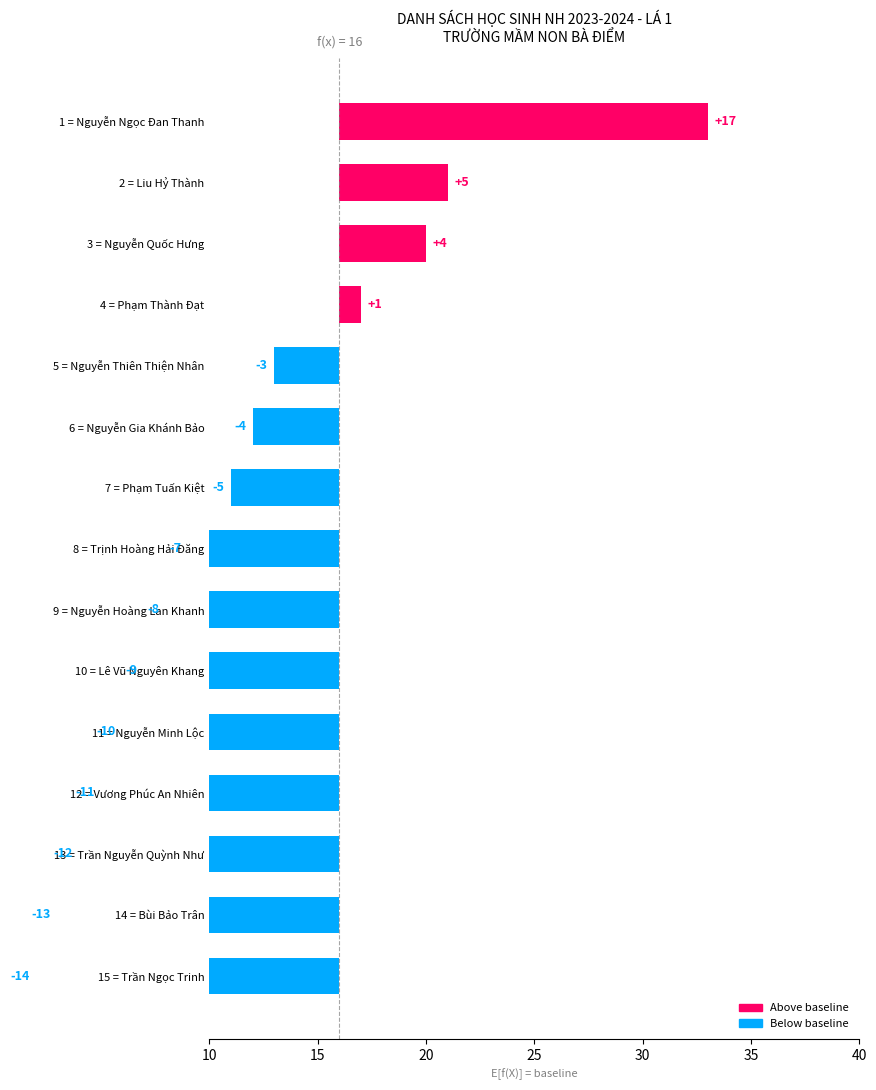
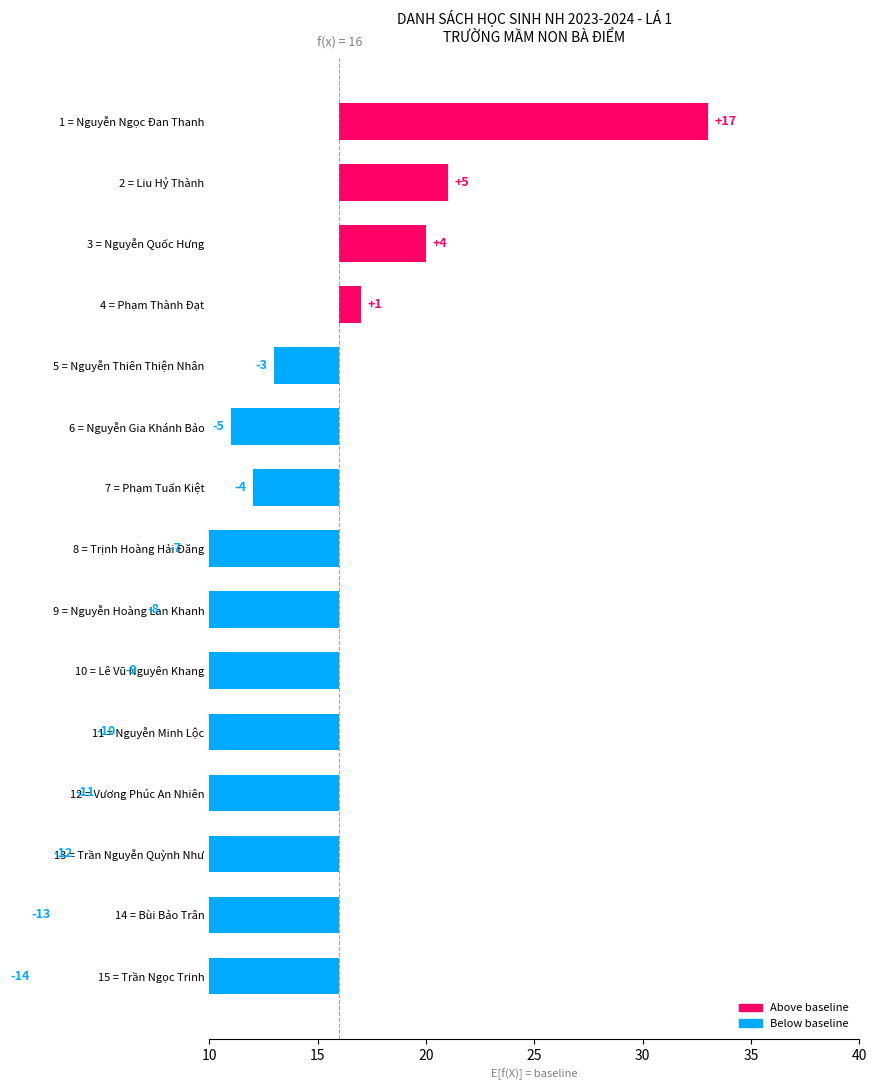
  {
    "1 = Nguyễn Ngọc Đan Thanh": "+17",
    "2 = Liu Hỷ Thành": "+5",
    "3 = Nguyễn Quốc Hưng": "+4",
    "4 = Phạm Thành Đạt": "+1",
    "5 = Nguyễn Thiên Thiện Nhân": "-3",
-   "6 = Nguyễn Gia Khánh Bảo": "-4",
-   "7 = Phạm Tuấn Kiệt": "-5"
+   "6 = Nguyễn Gia Khánh Bảo": "-5",
+   "7 = Phạm Tuấn Kiệt": "-4"
  }
